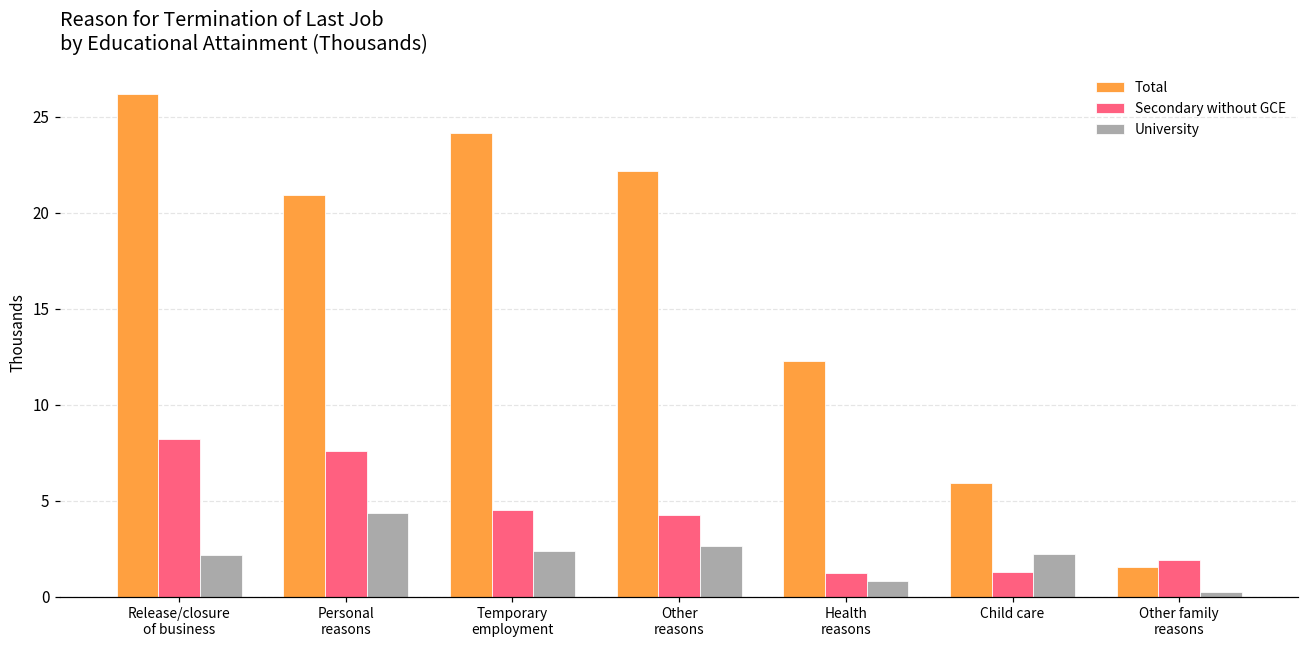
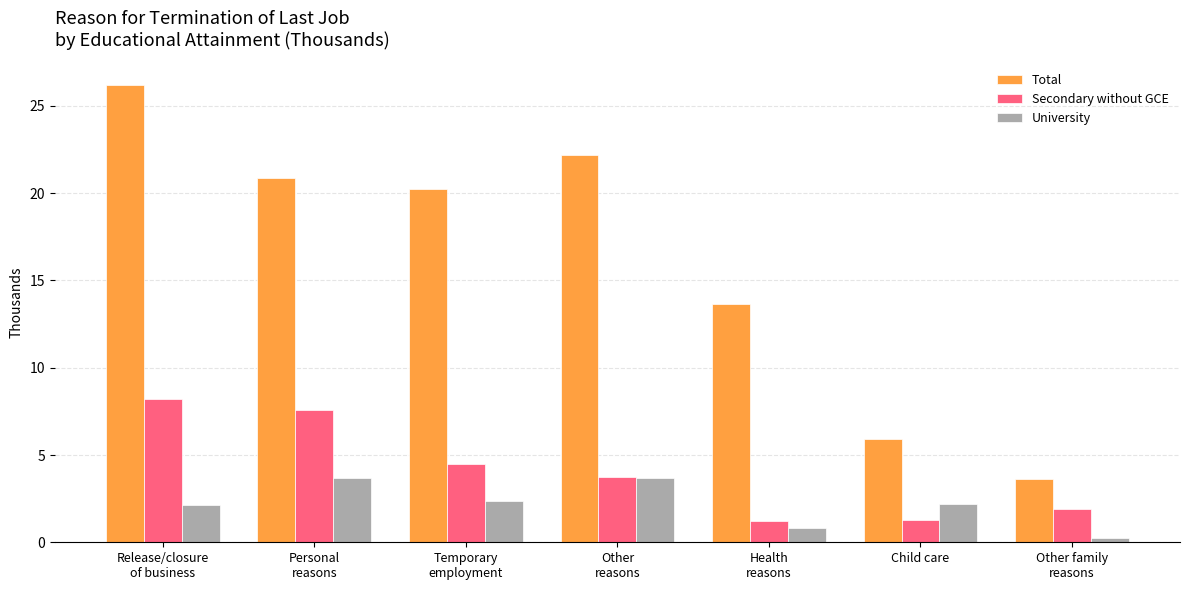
  {
    "Total": {
      "Release/closure of business": 26.2,
      "Personal reasons": 20.9,
-     "Temporary employment": 24.1,
+     "Temporary employment": 20.2,
      "Other reasons": 22.2,
-     "Health reasons": 12.3,
+     "Health reasons": 13.7,
      "Child care": 5.9,
-     "Other family reasons": 1.5
+     "Other family reasons": 3.6
    },
    "Secondary without GCE": {
      "Release/closure of business": 8.2,
      "Personal reasons": 7.6,
      "Temporary employment": 4.5,
-     "Other reasons": 4.2,
+     "Other reasons": 3.8,
      "Health reasons": 1.2,
      "Child care": 1.3,
      "Other family reasons": 1.9
    },
    "University": {
      "Release/closure of business": 2.2,
-     "Personal reasons": 4.3,
+     "Personal reasons": 3.7,
      "Temporary employment": 2.4,
-     "Other reasons": 2.6,
+     "Other reasons": 3.7,
      "Health reasons": 0.8,
      "Child care": 2.2,
      "Other family reasons": 0.2
    }
  }
